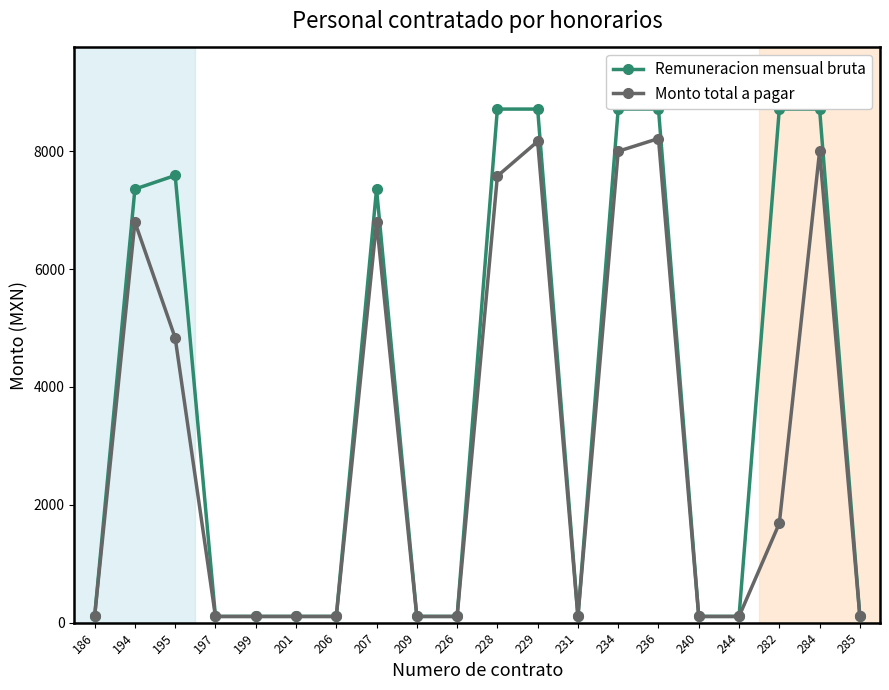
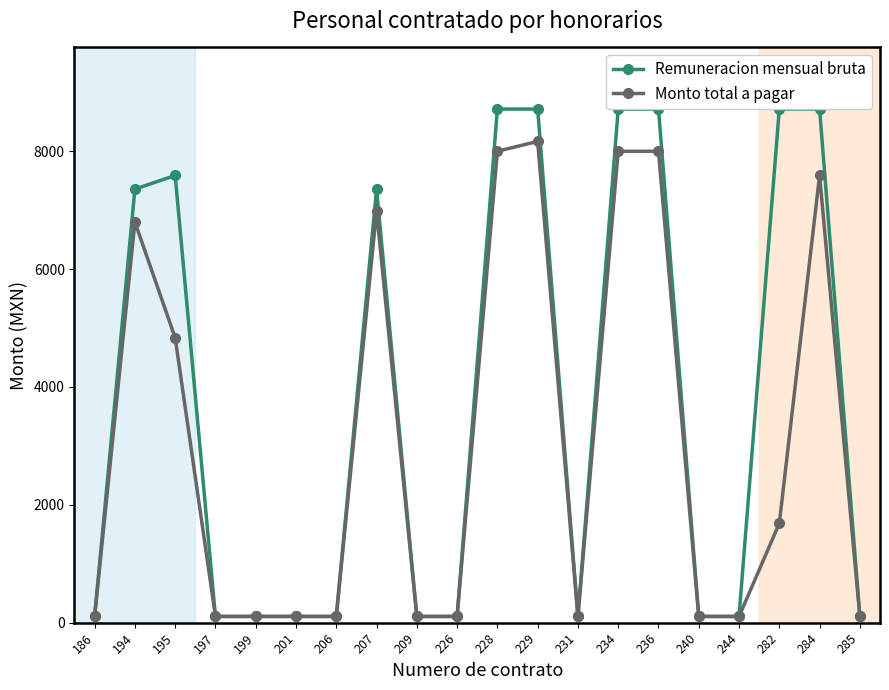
  {
    "Remuneracion mensual bruta": {
      "194": 7400,
      "195": 7600,
      "207": 7400,
      "228": 8700,
      "229": 8700,
      "234": 8700,
      "236": 8700,
      "282": 8700,
      "284": 8700
    },
    "Monto total a pagar": {
      "194": 6800,
      "195": 4800,
-     "207": 6800,
-     "228": 7600,
+     "207": 7000,
+     "228": 8000,
      "229": 8200,
      "234": 8000,
-     "236": 8200,
+     "236": 8000,
      "282": 1700,
-     "284": 8000
+     "284": 7600
    }
  }
